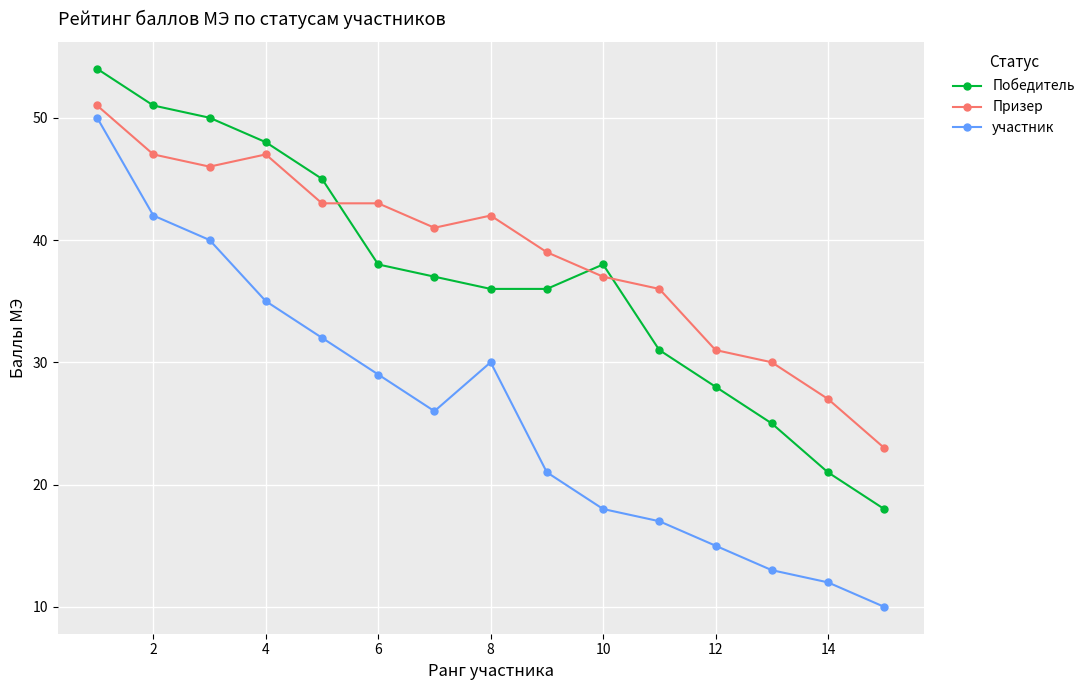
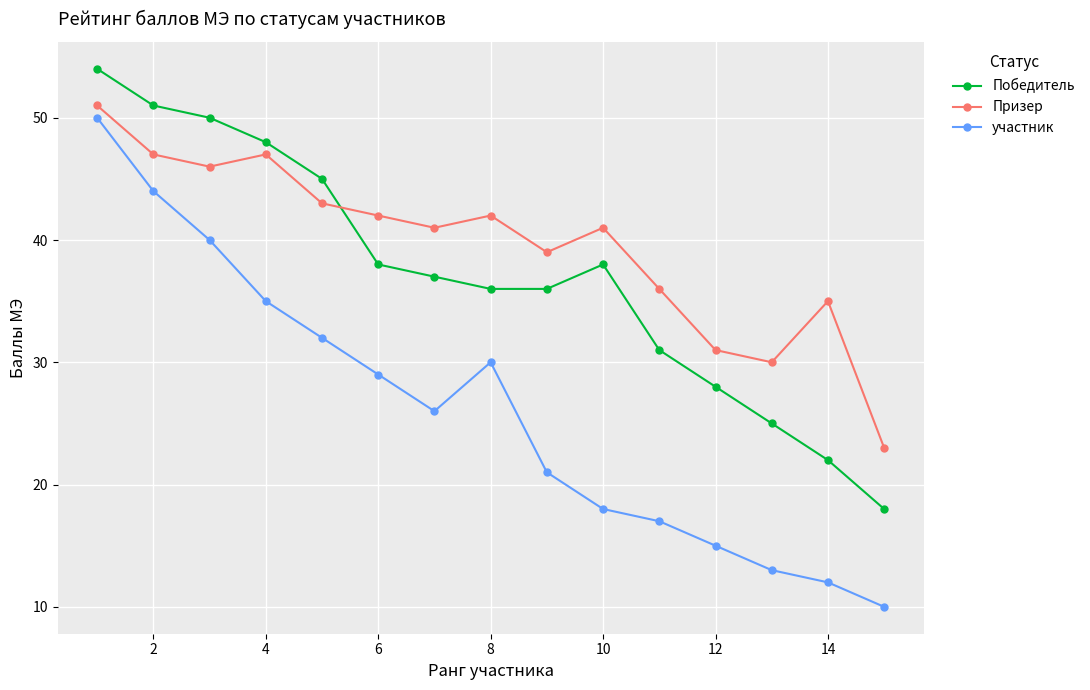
  {
    "Победитель": {
      "2": 51,
      "4": 48,
      "6": 38,
      "8": 36,
      "10": 38,
      "12": 28,
-     "14": 21
+     "14": 22
    },
    "Призер": {
      "2": 47,
      "4": 47,
-     "6": 43,
+     "6": 42,
      "8": 42,
-     "10": 37,
+     "10": 41,
      "12": 31,
-     "14": 27
+     "14": 35
    },
    "участник": {
-     "2": 42,
+     "2": 44,
      "4": 35,
      "6": 29,
      "8": 30,
      "10": 18,
      "12": 15,
      "14": 12
    }
  }
